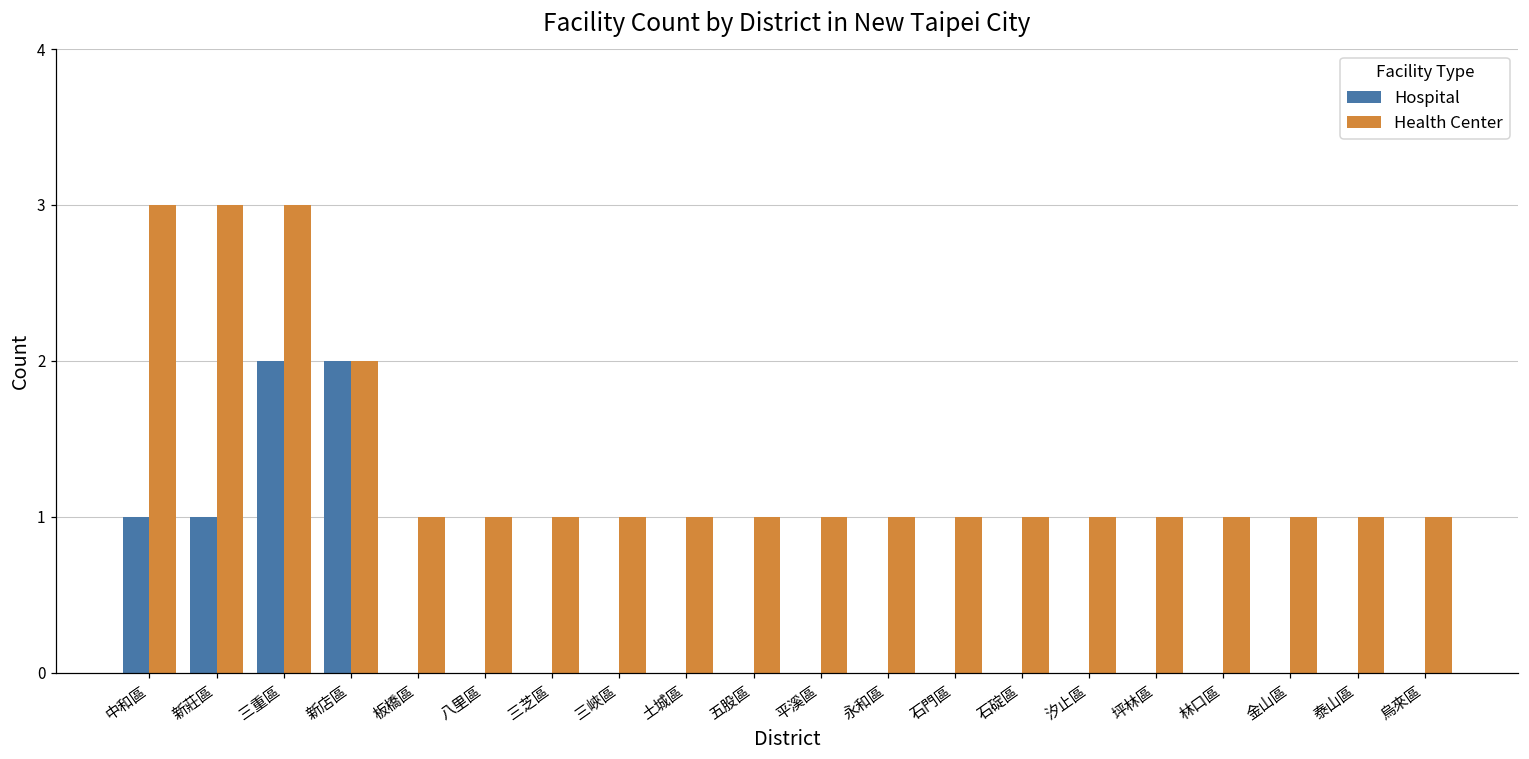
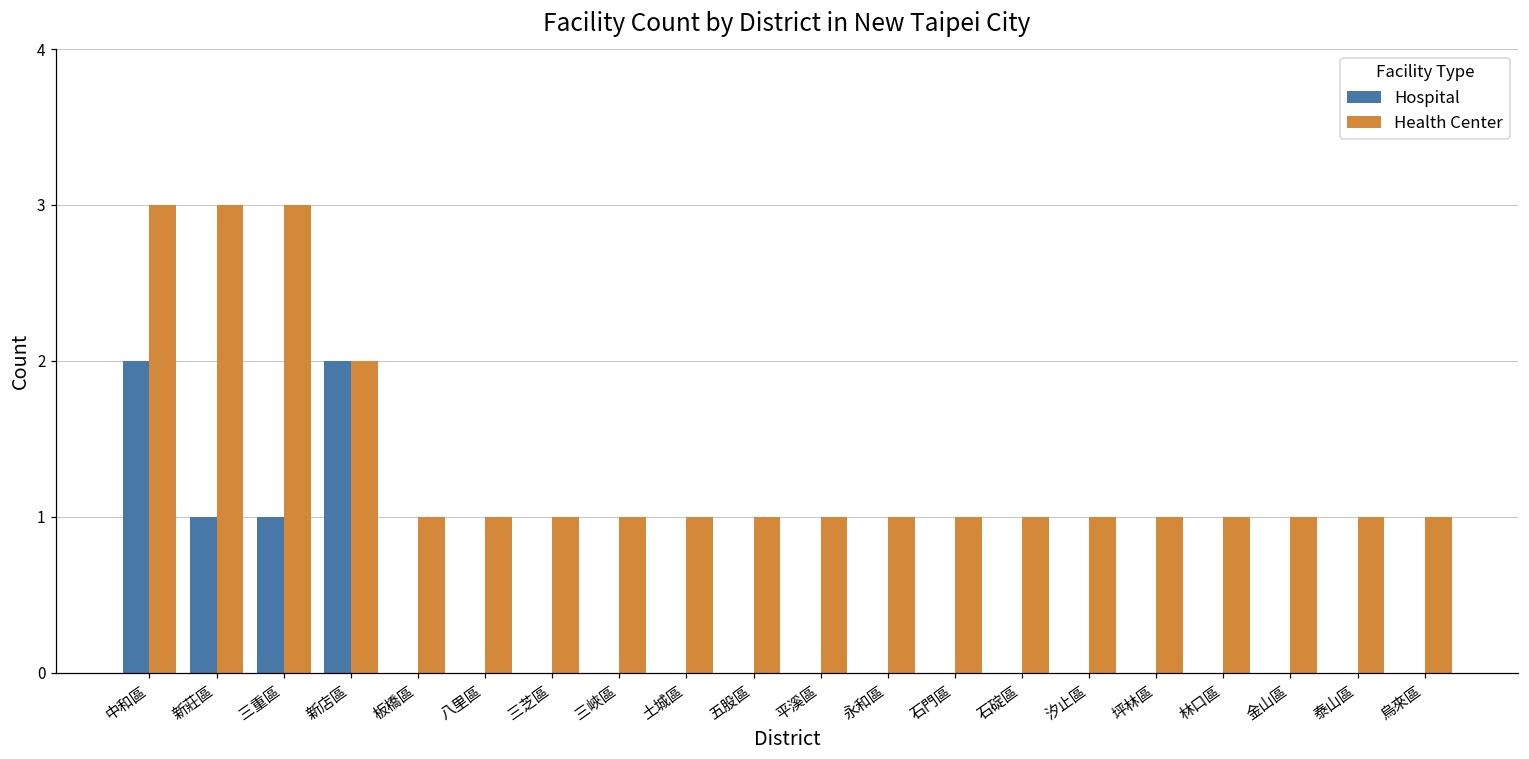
  {
    "Hospital": {
-     "中和區": 1,
+     "中和區": 2,
      "新莊區": 1,
-     "三重區": 2,
+     "三重區": 1,
      "新店區": 2,
      "板橋區": 0,
      "八里區": 0,
      "三芝區": 0,
      "三峽區": 0,
      "土城區": 0,
      "五股區": 0,
      "平溪區": 0,
      "永和區": 0,
      "石門區": 0,
      "石碇區": 0,
      "汐止區": 0,
      "坪林區": 0,
      "林口區": 0,
      "金山區": 0,
      "泰山區": 0,
      "烏來區": 0
    },
    "Health Center": {
      "中和區": 3,
      "新莊區": 3,
      "三重區": 3,
      "新店區": 2,
      "板橋區": 1,
      "八里區": 1,
      "三芝區": 1,
      "三峽區": 1,
      "土城區": 1,
      "五股區": 1,
      "平溪區": 1,
      "永和區": 1,
      "石門區": 1,
      "石碇區": 1,
      "汐止區": 1,
      "坪林區": 1,
      "林口區": 1,
      "金山區": 1,
      "泰山區": 1,
      "烏來區": 1
    }
  }
